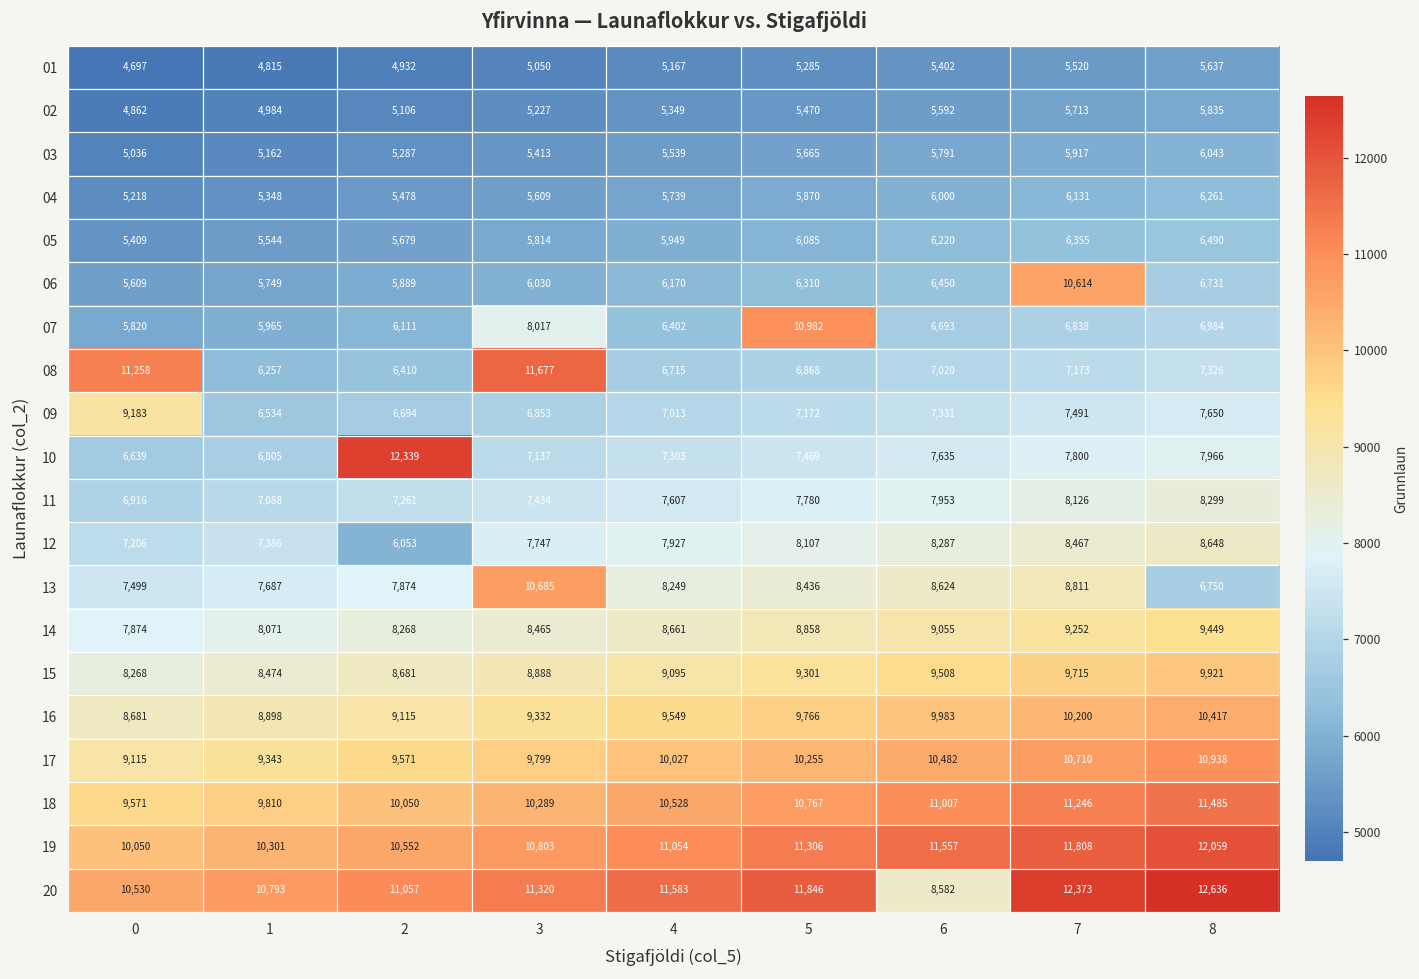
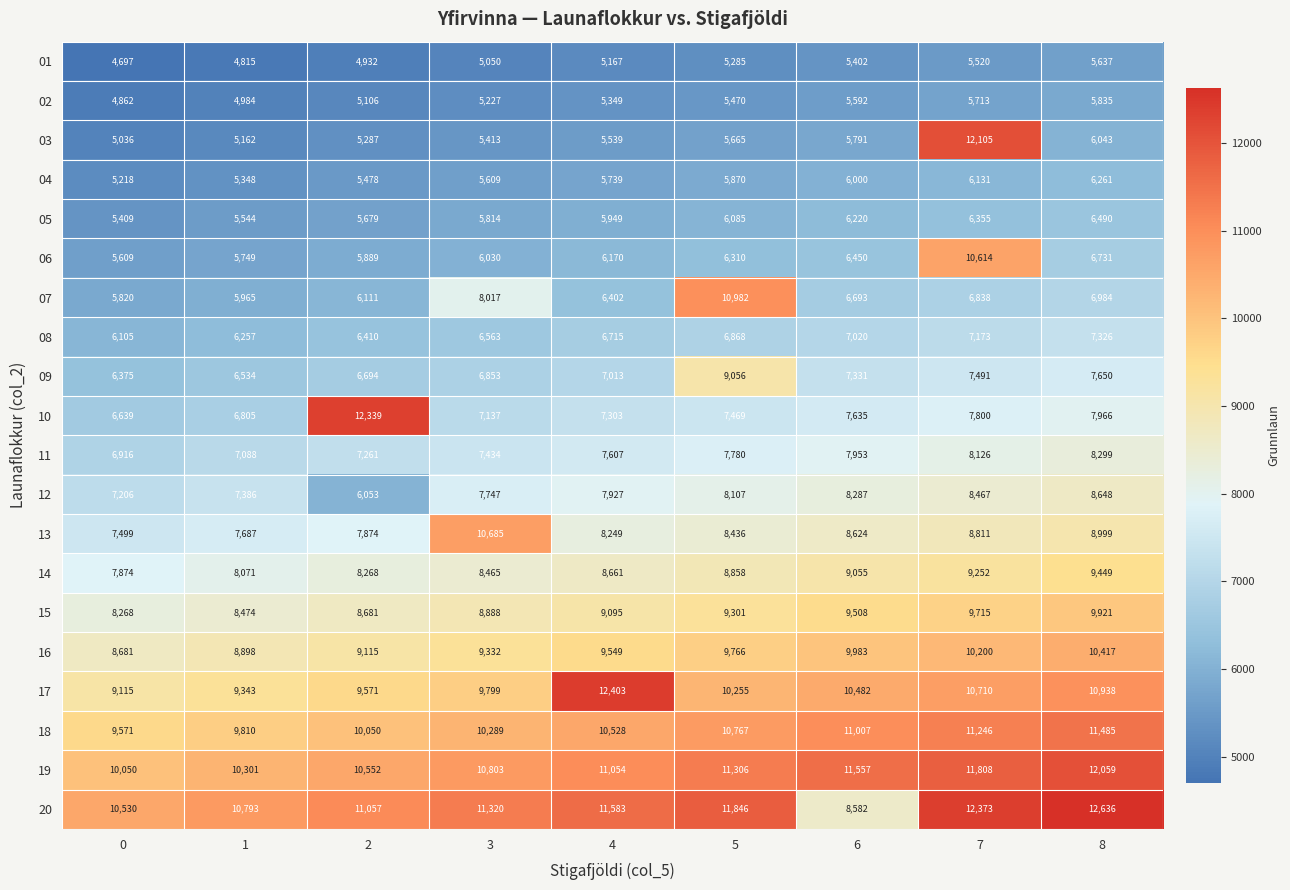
  {
    "01": {
      "0": "4,697",
      "1": "4,815",
      "2": "4,932",
      "3": "5,050",
      "4": "5,167",
      "5": "5,285",
      "6": "5,402",
      "7": "5,520",
      "8": "5,637"
    },
    "02": {
      "0": "4,862",
      "1": "4,984",
      "2": "5,106",
      "3": "5,227",
      "4": "5,349",
      "5": "5,470",
      "6": "5,592",
      "7": "5,713",
      "8": "5,835"
    },
    "03": {
      "0": "5,036",
      "1": "5,162",
      "2": "5,287",
      "3": "5,413",
      "4": "5,539",
      "5": "5,665",
      "6": "5,791",
-     "7": "5,917",
+     "7": "12,105",
      "8": "6,043"
    },
    "04": {
      "0": "5,218",
      "1": "5,348",
      "2": "5,478",
      "3": "5,609",
      "4": "5,739",
      "5": "5,870",
      "6": "6,000",
      "7": "6,131",
      "8": "6,261"
    },
    "05": {
      "0": "5,409",
      "1": "5,544",
      "2": "5,679",
      "3": "5,814",
      "4": "5,949",
      "5": "6,085",
      "6": "6,220",
      "7": "6,355",
      "8": "6,490"
    },
    "06": {
      "0": "5,609",
      "1": "5,749",
      "2": "5,889",
      "3": "6,030",
      "4": "6,170",
      "5": "6,310",
      "6": "6,450",
      "7": "10,614",
      "8": "6,731"
    },
    "07": {
      "0": "5,820",
      "1": "5,965",
      "2": "6,111",
      "3": "8,017",
      "4": "6,402",
      "5": "10,982",
      "6": "6,693",
      "7": "6,838",
      "8": "6,984"
    },
    "08": {
-     "0": "11,258",
+     "0": "6,105",
      "1": "6,257",
      "2": "6,410",
-     "3": "11,677",
+     "3": "6,563",
      "4": "6,715",
      "5": "6,868",
      "6": "7,020",
      "7": "7,173",
      "8": "7,326"
    },
    "09": {
-     "0": "9,183",
+     "0": "6,375",
      "1": "6,534",
      "2": "6,694",
      "3": "6,853",
      "4": "7,013",
-     "5": "7,172",
+     "5": "9,056",
      "6": "7,331",
      "7": "7,491",
      "8": "7,650"
    },
    "10": {
      "0": "6,639",
      "1": "6,805",
      "2": "12,339",
      "3": "7,137",
      "4": "7,303",
      "5": "7,469",
      "6": "7,635",
      "7": "7,800",
      "8": "7,966"
    },
    "11": {
      "0": "6,916",
      "1": "7,088",
      "2": "7,261",
      "3": "7,434",
      "4": "7,607",
      "5": "7,780",
      "6": "7,953",
      "7": "8,126",
      "8": "8,299"
    },
    "12": {
      "0": "7,206",
      "1": "7,386",
      "2": "6,053",
      "3": "7,747",
      "4": "7,927",
      "5": "8,107",
      "6": "8,287",
      "7": "8,467",
      "8": "8,648"
    },
    "13": {
      "0": "7,499",
      "1": "7,687",
      "2": "7,874",
      "3": "10,685",
      "4": "8,249",
      "5": "8,436",
      "6": "8,624",
      "7": "8,811",
-     "8": "6,750"
+     "8": "8,999"
    },
    "14": {
      "0": "7,874",
      "1": "8,071",
      "2": "8,268",
      "3": "8,465",
      "4": "8,661",
      "5": "8,858",
      "6": "9,055",
      "7": "9,252",
      "8": "9,449"
    },
    "15": {
      "0": "8,268",
      "1": "8,474",
      "2": "8,681",
      "3": "8,888",
      "4": "9,095",
      "5": "9,301",
      "6": "9,508",
      "7": "9,715",
      "8": "9,921"
    },
    "16": {
      "0": "8,681",
      "1": "8,898",
      "2": "9,115",
      "3": "9,332",
      "4": "9,549",
      "5": "9,766",
      "6": "9,983",
      "7": "10,200",
      "8": "10,417"
    },
    "17": {
      "0": "9,115",
      "1": "9,343",
      "2": "9,571",
      "3": "9,799",
-     "4": "10,027",
+     "4": "12,403",
      "5": "10,255",
      "6": "10,482",
      "7": "10,710",
      "8": "10,938"
    },
    "18": {
      "0": "9,571",
      "1": "9,810",
      "2": "10,050",
      "3": "10,289",
      "4": "10,528",
      "5": "10,767",
      "6": "11,007",
      "7": "11,246",
      "8": "11,485"
    },
    "19": {
      "0": "10,050",
      "1": "10,301",
      "2": "10,552",
      "3": "10,803",
      "4": "11,054",
      "5": "11,306",
      "6": "11,557",
      "7": "11,808",
      "8": "12,059"
    },
    "20": {
      "0": "10,530",
      "1": "10,793",
      "2": "11,057",
      "3": "11,320",
      "4": "11,583",
      "5": "11,846",
      "6": "8,582",
      "7": "12,373",
      "8": "12,636"
    }
  }
